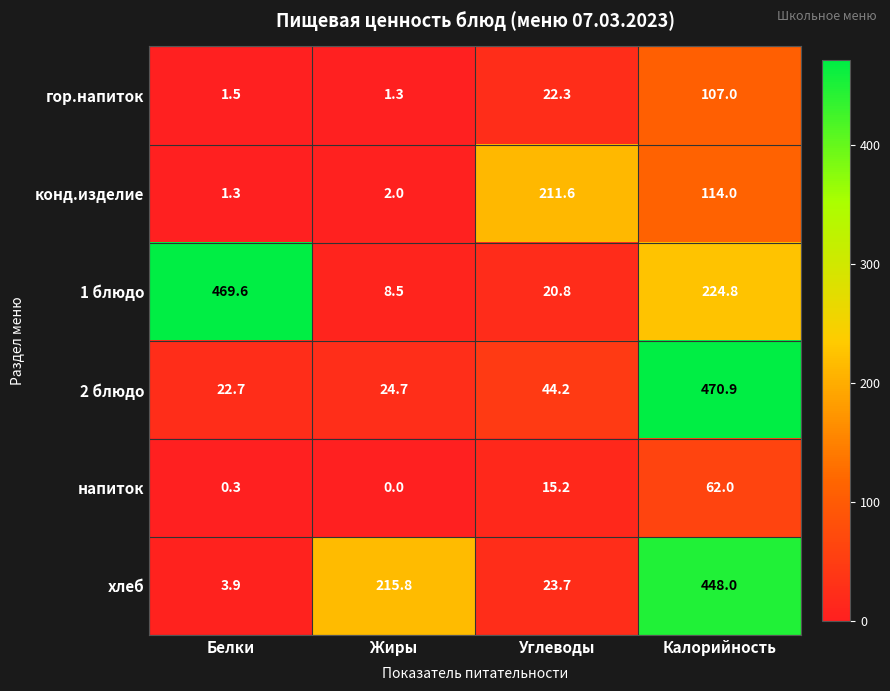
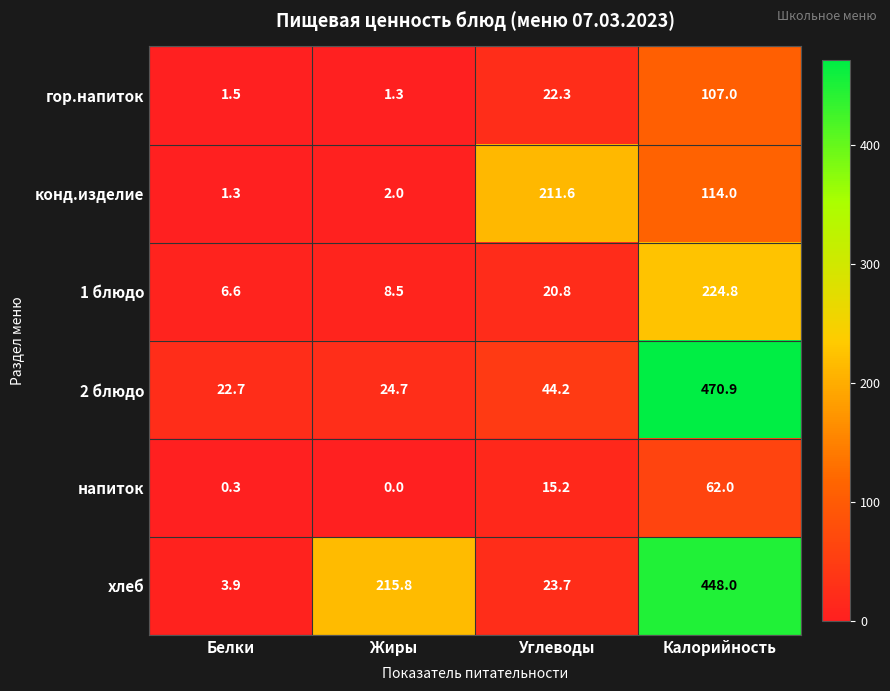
  {
    "гор.напиток": {
      "Белки": 1.5,
      "Жиры": 1.3,
      "Углеводы": 22.3,
      "Калорийность": 107.0
    },
    "конд.изделие": {
      "Белки": 1.3,
      "Жиры": 2.0,
      "Углеводы": 211.6,
      "Калорийность": 114.0
    },
    "1 блюдо": {
-     "Белки": 469.6,
+     "Белки": 6.6,
      "Жиры": 8.5,
      "Углеводы": 20.8,
      "Калорийность": 224.8
    },
    "2 блюдо": {
      "Белки": 22.7,
      "Жиры": 24.7,
      "Углеводы": 44.2,
      "Калорийность": 470.9
    },
    "напиток": {
      "Белки": 0.3,
      "Жиры": 0.0,
      "Углеводы": 15.2,
      "Калорийность": 62.0
    },
    "хлеб": {
      "Белки": 3.9,
      "Жиры": 215.8,
      "Углеводы": 23.7,
      "Калорийность": 448.0
    }
  }
